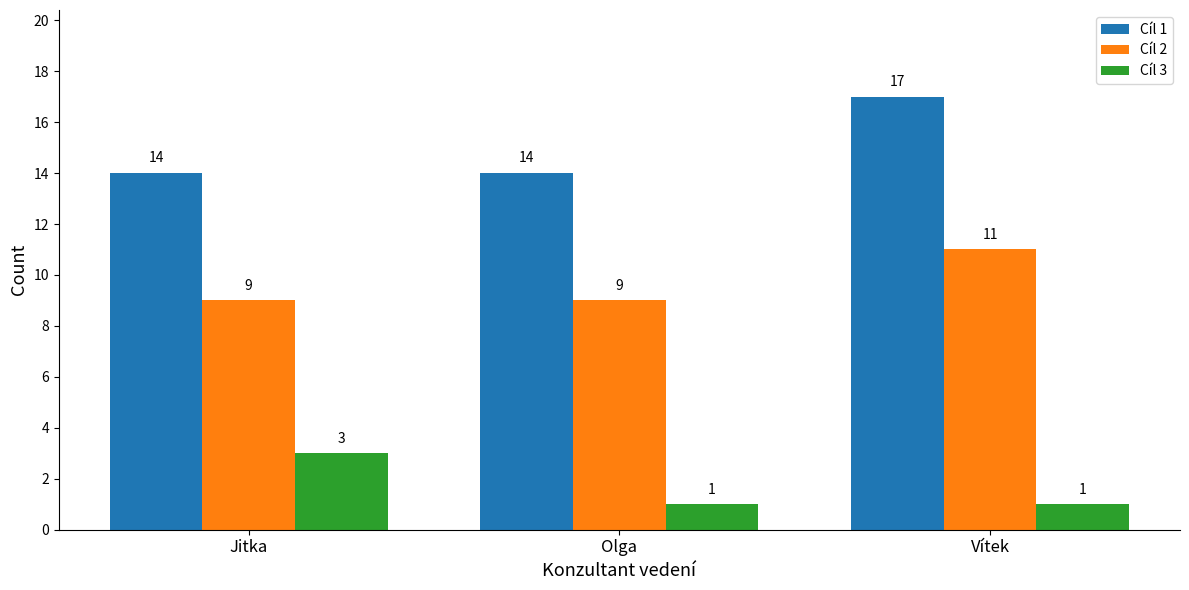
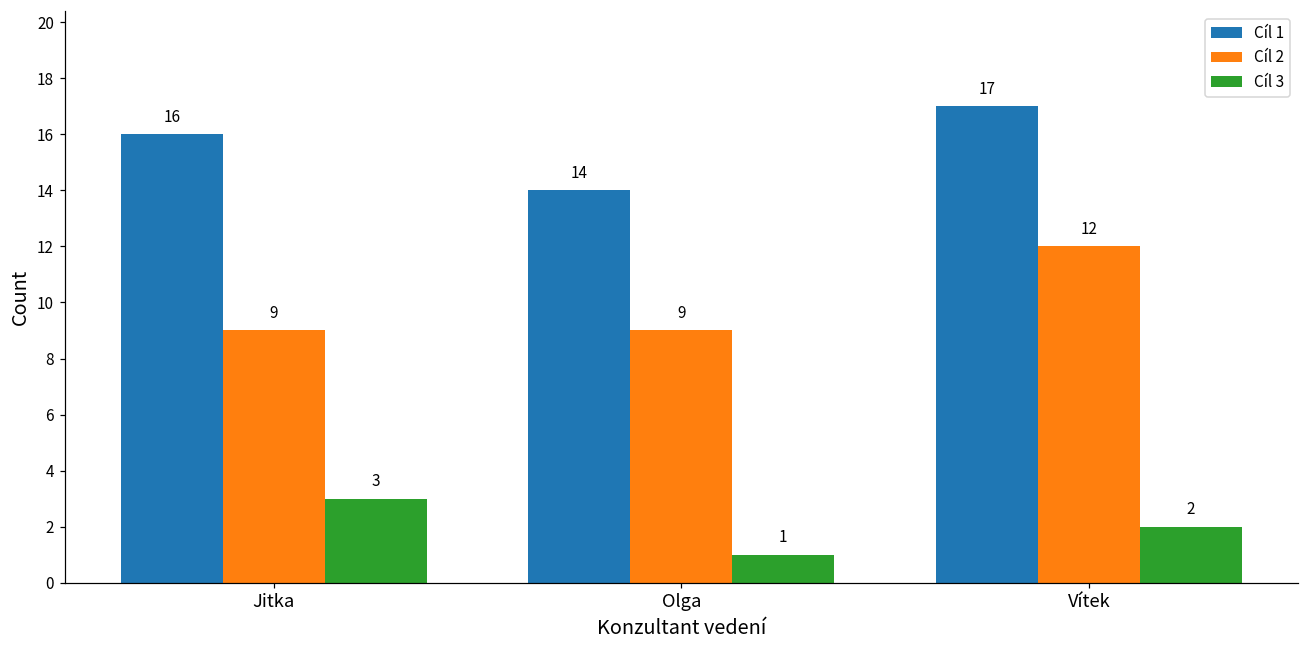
  {
    "Cíl 1": {
-     "Jitka": 14,
+     "Jitka": 16,
      "Olga": 14,
      "Vítek": 17
    },
    "Cíl 2": {
      "Jitka": 9,
      "Olga": 9,
-     "Vítek": 11
+     "Vítek": 12
    },
    "Cíl 3": {
      "Jitka": 3,
      "Olga": 1,
-     "Vítek": 1
+     "Vítek": 2
    }
  }
